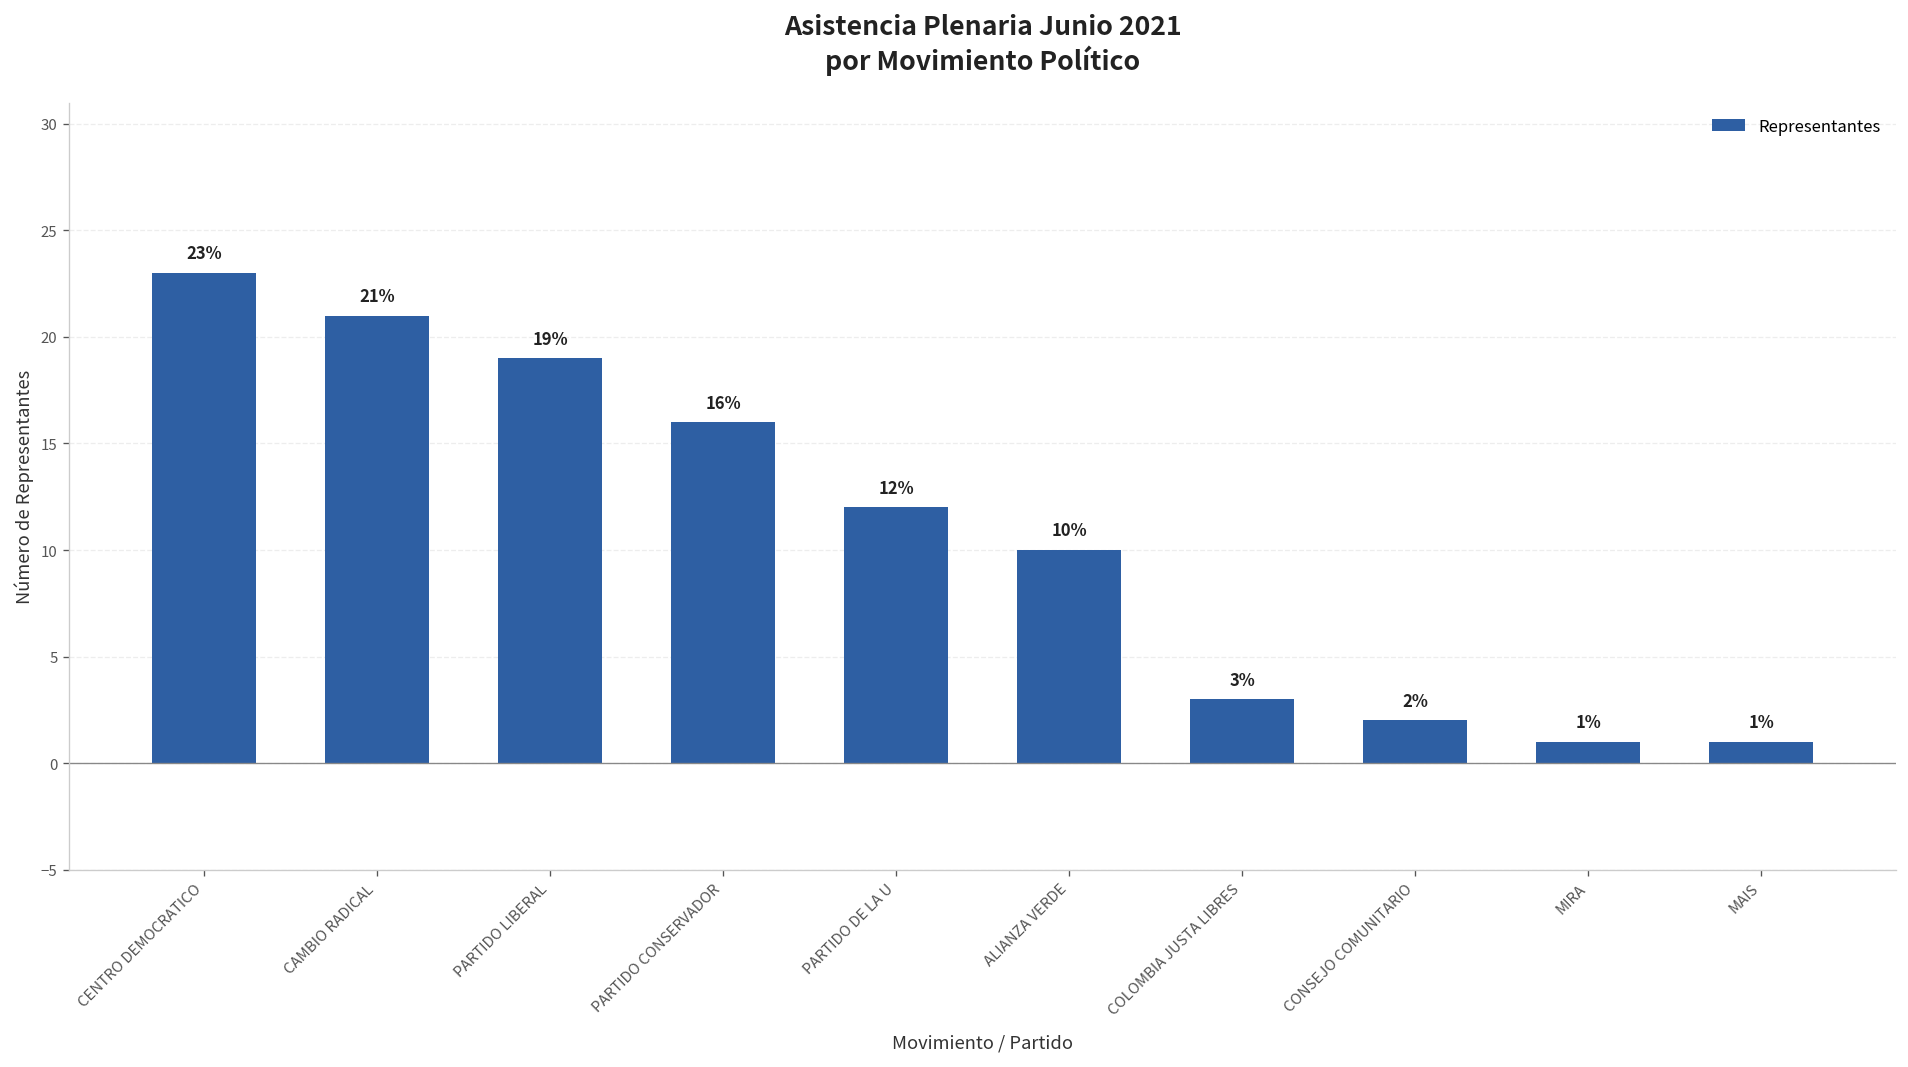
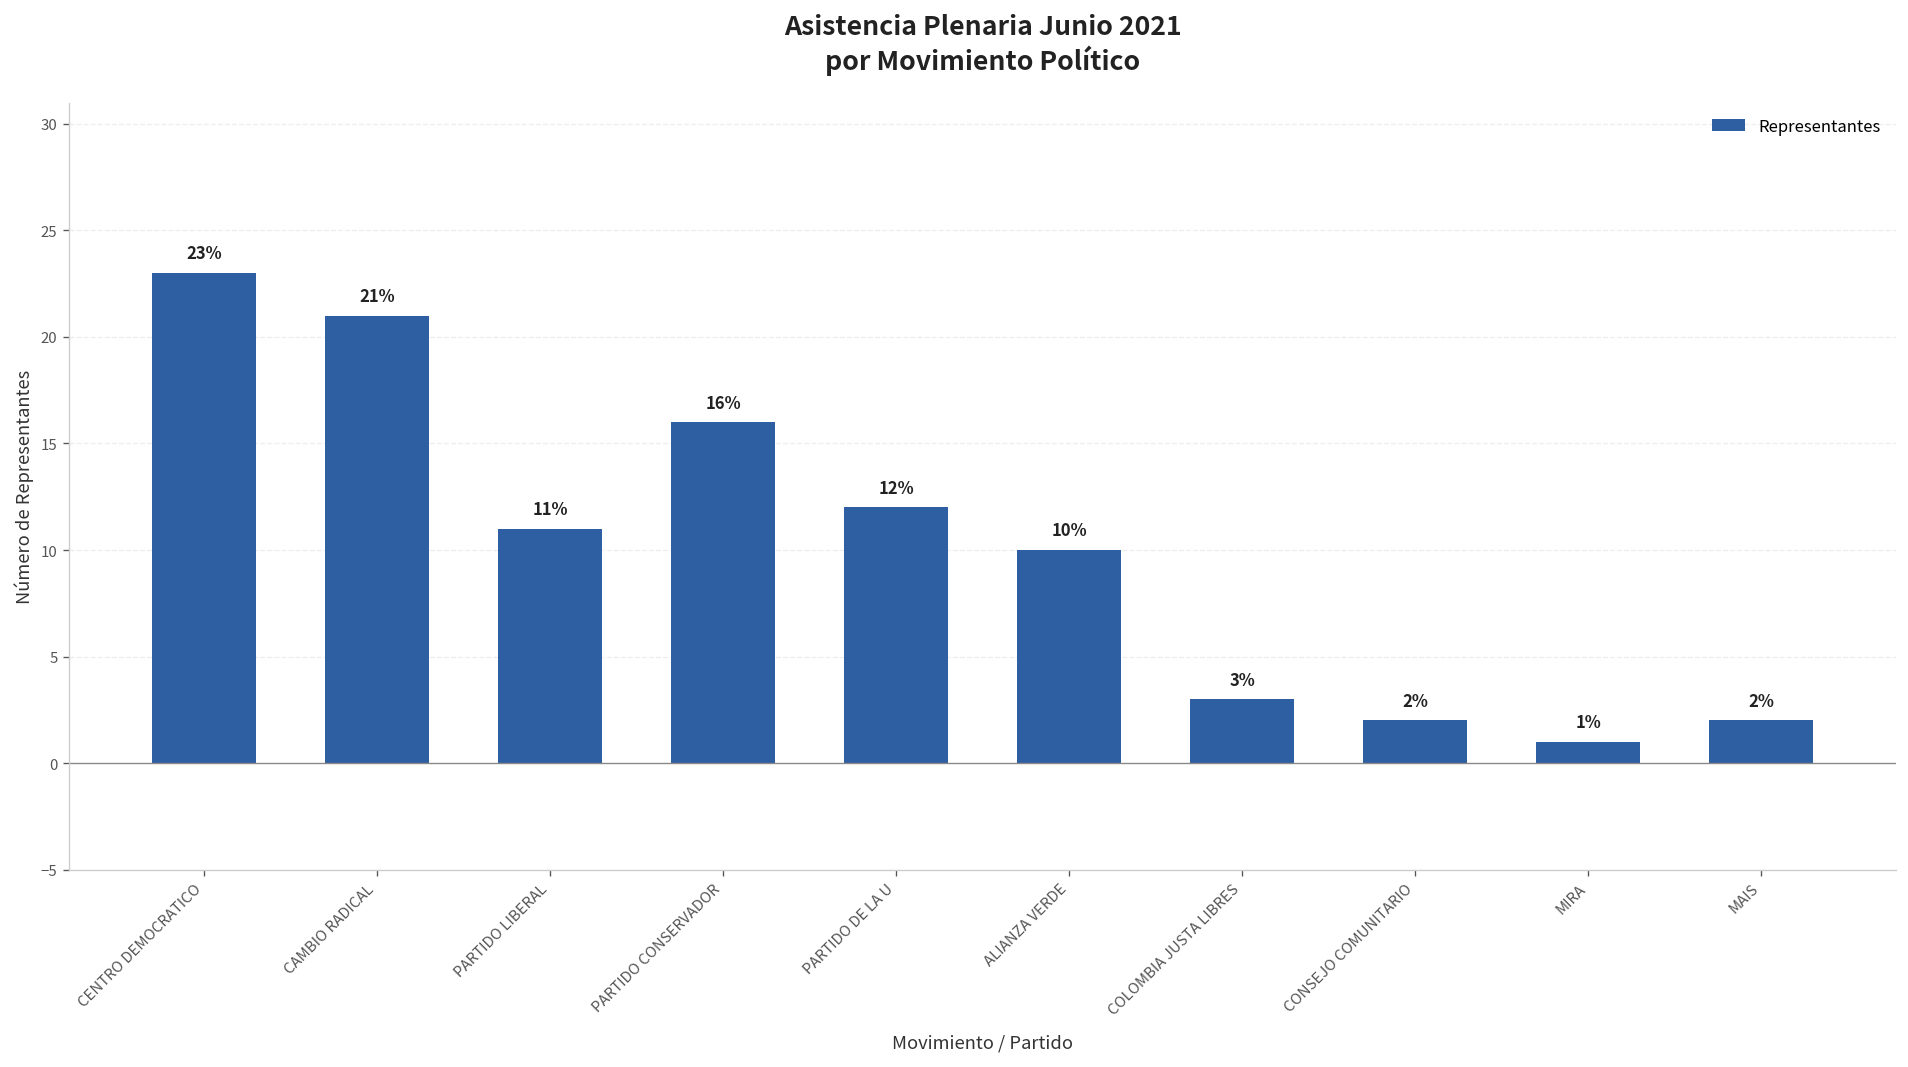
  {
    "CENTRO DEMOCRATICO": "23%",
    "CAMBIO RADICAL": "21%",
-   "PARTIDO LIBERAL": "19%",
+   "PARTIDO LIBERAL": "11%",
    "PARTIDO CONSERVADOR": "16%",
    "PARTIDO DE LA U": "12%",
    "ALIANZA VERDE": "10%",
    "COLOMBIA JUSTA LIBRES": "3%",
    "CONSEJO COMUNITARIO": "2%",
    "MIRA": "1%",
-   "MAIS": "1%"
+   "MAIS": "2%"
  }
